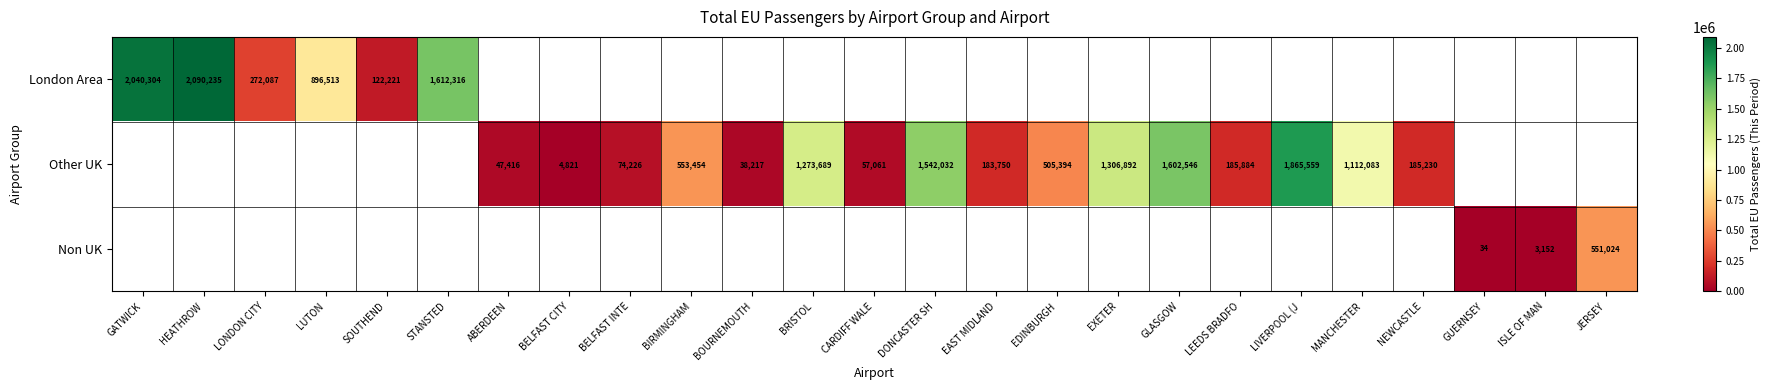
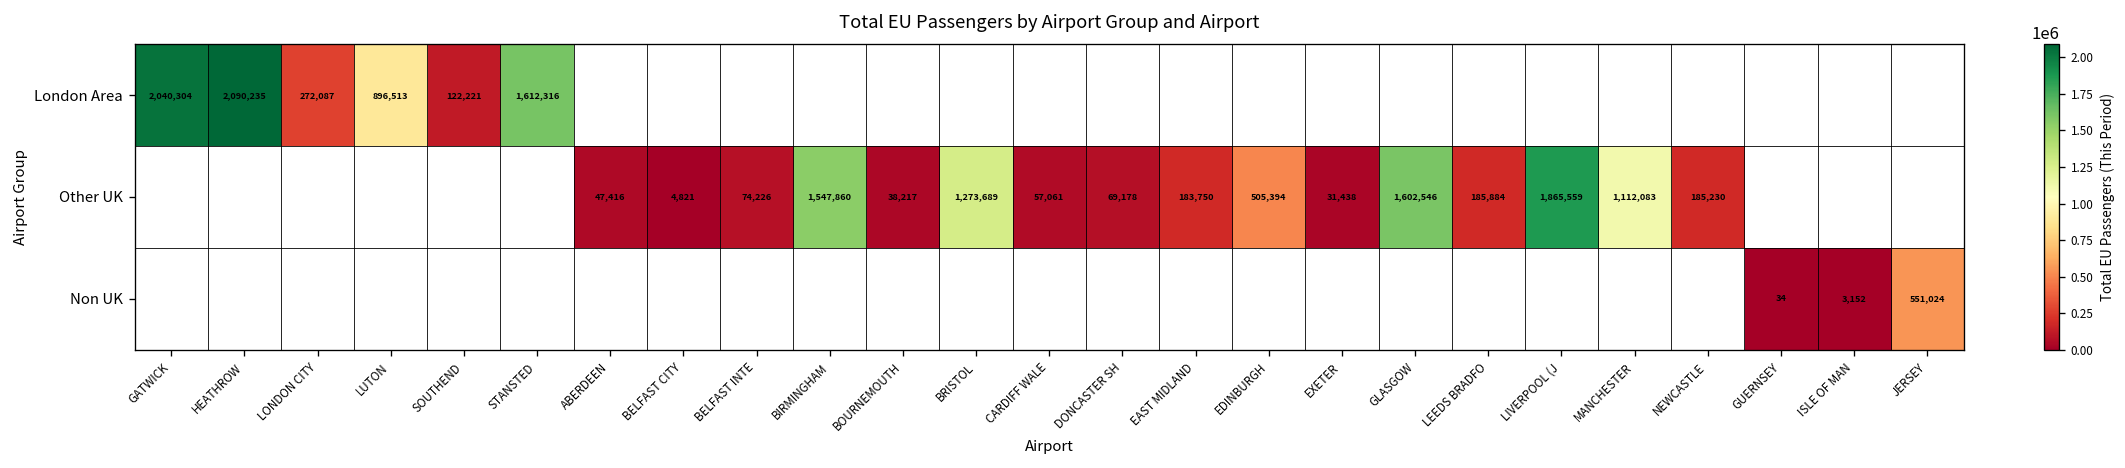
  {
    "London Area": {
      "GATWICK": "2,040,304",
      "HEATHROW": "2,090,235",
      "LONDON CITY": "272,087",
      "LUTON": "896,513",
      "SOUTHEND": "122,221",
      "STANSTED": "1,612,316"
    },
    "Other UK": {
      "ABERDEEN": "47,416",
      "BELFAST CITY": "4,821",
      "BELFAST INTE": "74,226",
-     "BIRMINGHAM": "553,454",
+     "BIRMINGHAM": "1,547,860",
      "BOURNEMOUTH": "38,217",
      "BRISTOL": "1,273,689",
      "CARDIFF WALE": "57,061",
-     "DONCASTER SH": "1,542,032",
+     "DONCASTER SH": "69,178",
      "EAST MIDLAND": "183,750",
      "EDINBURGH": "505,394",
-     "EXETER": "1,306,892",
+     "EXETER": "31,438",
      "GLASGOW": "1,602,546",
      "LEEDS BRADFO": "185,884",
      "LIVERPOOL (J": "1,865,559",
      "MANCHESTER": "1,112,083",
      "NEWCASTLE": "185,230"
    },
    "Non UK": {
      "GUERNSEY": "34",
      "ISLE OF MAN": "3,152",
      "JERSEY": "551,024"
    }
  }
